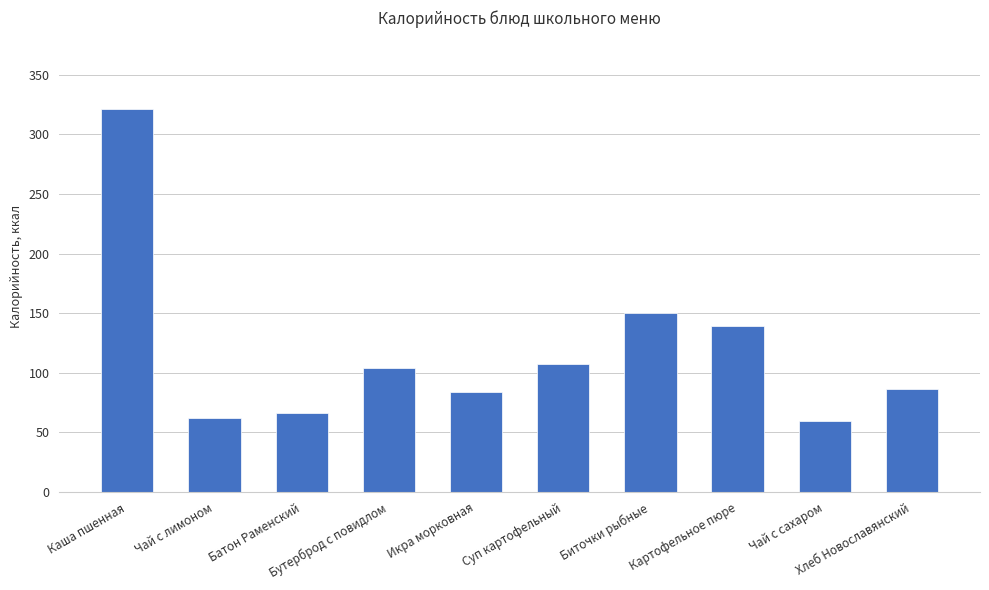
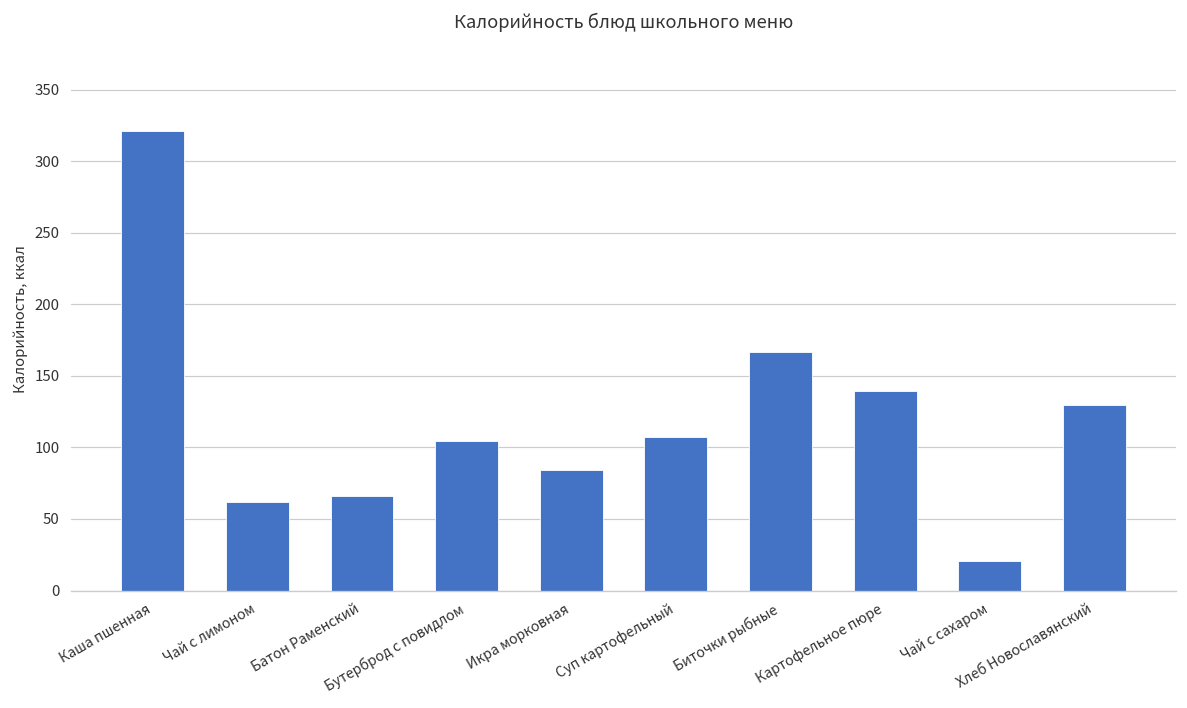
  {
    "Каша пшенная": 321,
    "Чай с лимоном": 62,
    "Батон Раменский": 66,
    "Бутерброд с повидлом": 104,
    "Икра морковная": 84,
    "Суп картофельный": 107,
-   "Биточки рыбные": 150,
+   "Биточки рыбные": 167,
    "Картофельное пюре": 139,
-   "Чай с сахаром": 60,
-   "Хлеб Новославянский": 87
+   "Чай с сахаром": 20,
+   "Хлеб Новославянский": 130
  }
